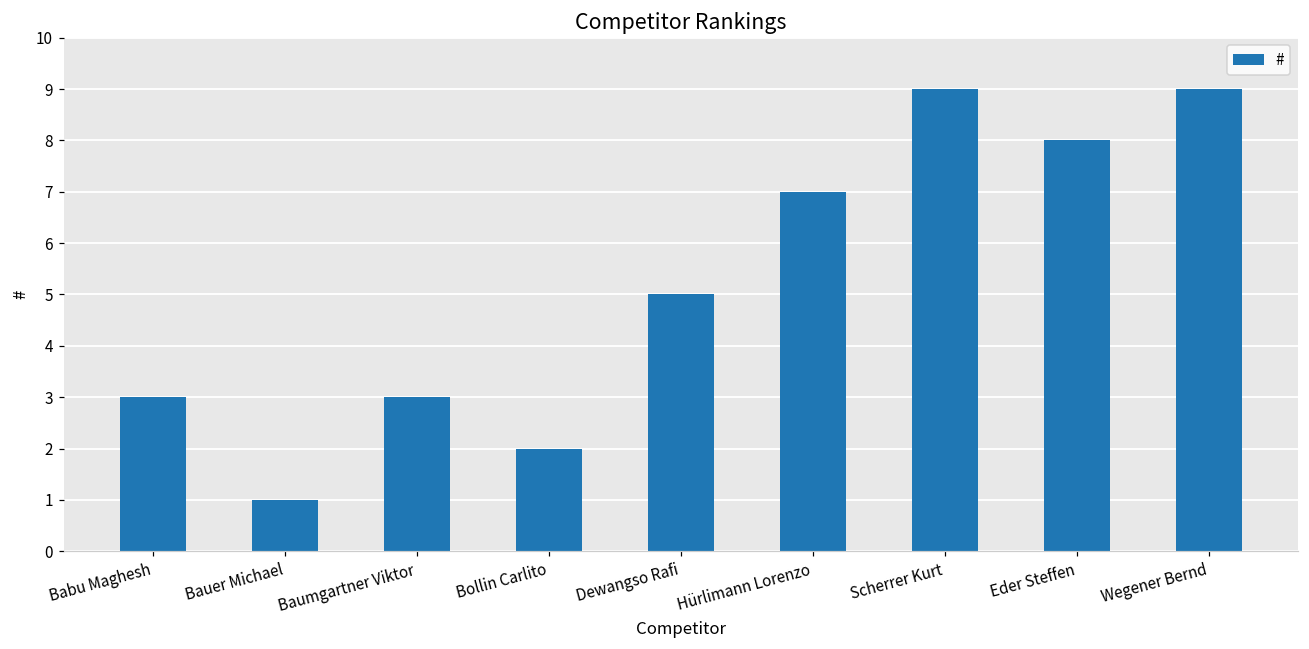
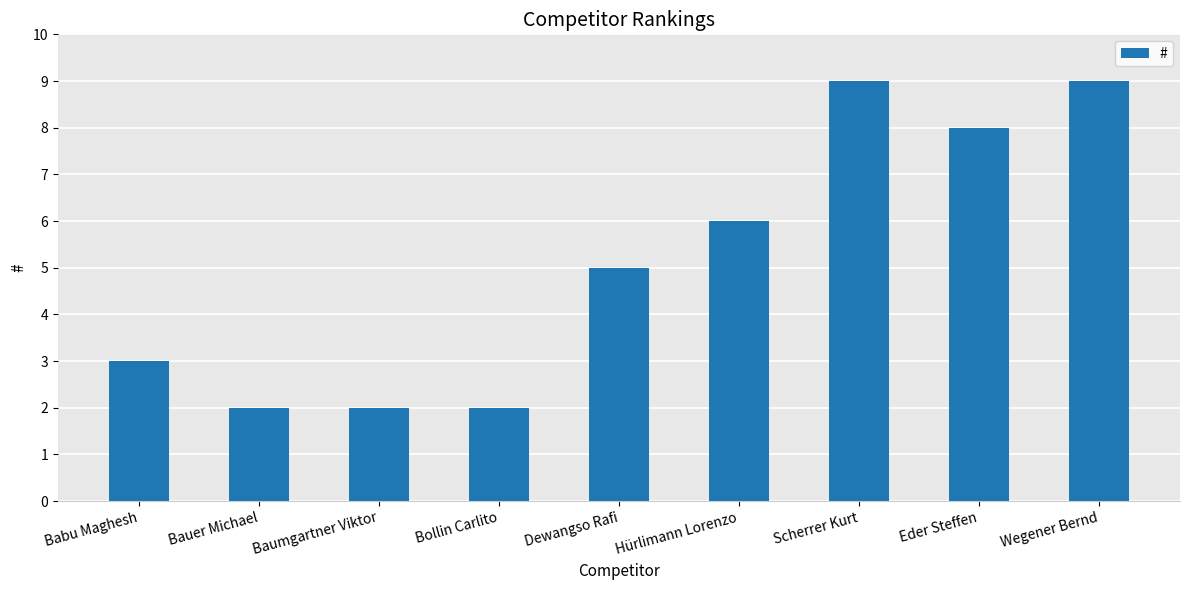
  {
    "Babu Maghesh": 3,
-   "Bauer Michael": 1,
-   "Baumgartner Viktor": 3,
+   "Bauer Michael": 2,
+   "Baumgartner Viktor": 2,
    "Bollin Carlito": 2,
    "Dewangso Rafi": 5,
-   "Hürlimann Lorenzo": 7,
+   "Hürlimann Lorenzo": 6,
    "Scherrer Kurt": 9,
    "Eder Steffen": 8,
    "Wegener Bernd": 9
  }
